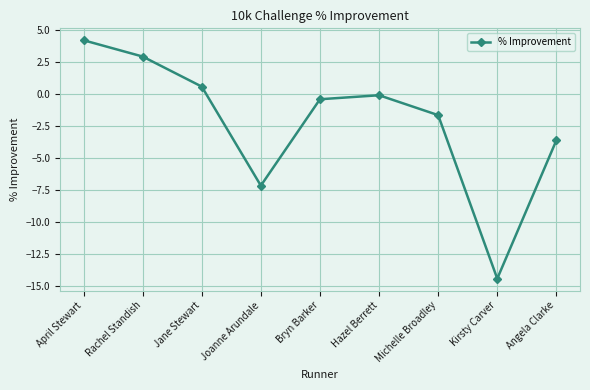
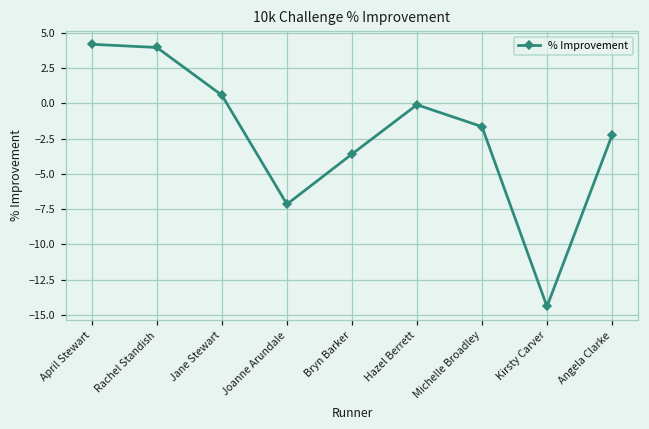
  {
    "April Stewart": 4.2,
-   "Rachel Standish": 2.9,
+   "Rachel Standish": 4.0,
    "Jane Stewart": 0.6,
    "Joanne Arundale": -7.1,
-   "Bryn Barker": -0.4,
+   "Bryn Barker": -3.6,
    "Hazel Berrett": -0.1,
    "Michelle Broadley": -1.6,
    "Kirsty Carver": -14.4,
-   "Angela Clarke": -3.6
+   "Angela Clarke": -2.3
  }
